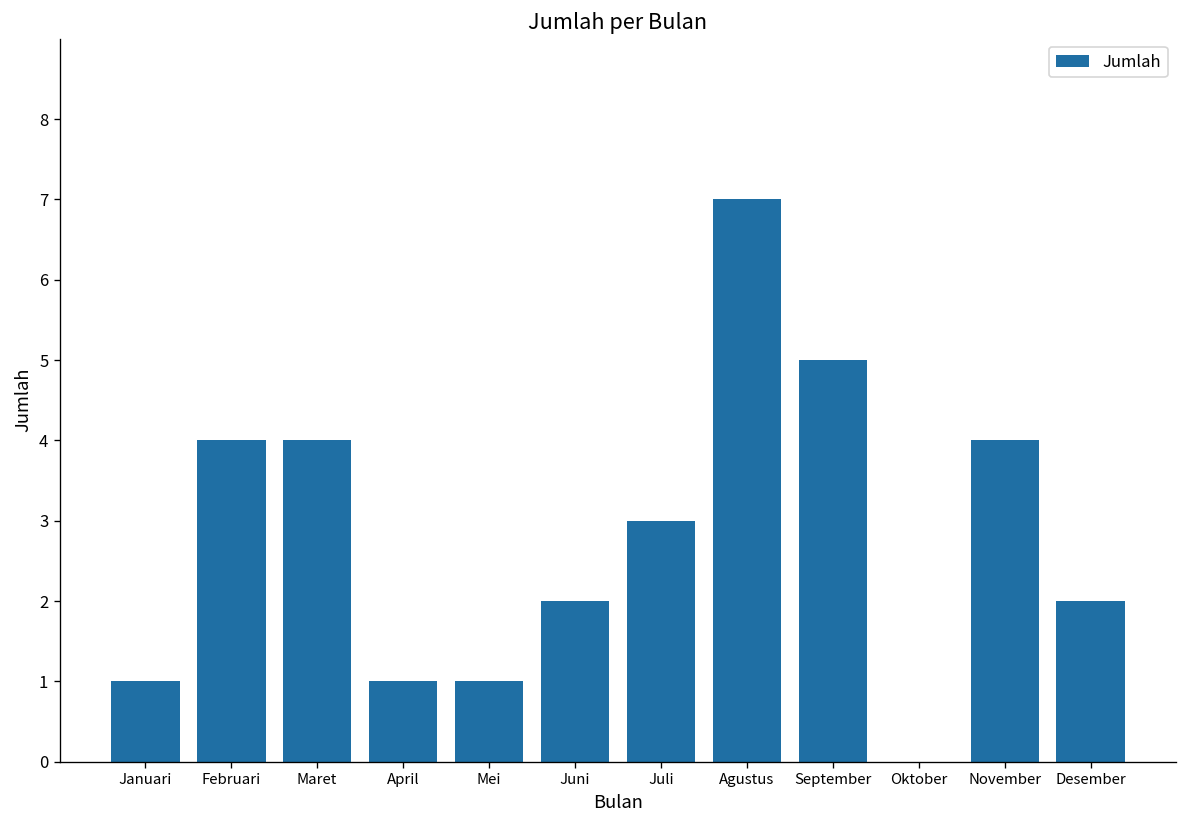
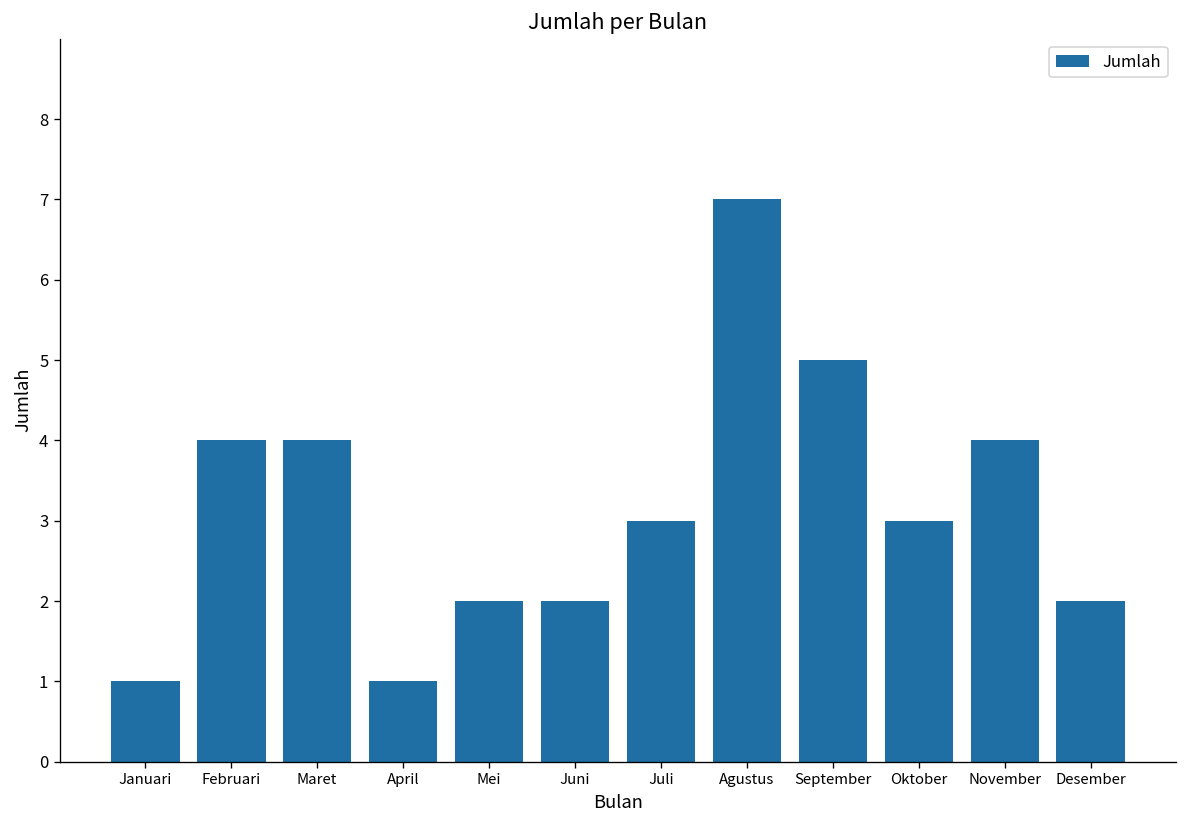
  {
    "Januari": 1,
    "Februari": 4,
    "Maret": 4,
    "April": 1,
-   "Mei": 1,
+   "Mei": 2,
    "Juni": 2,
    "Juli": 3,
    "Agustus": 7,
    "September": 5,
-   "Oktober": 0,
+   "Oktober": 3,
    "November": 4,
    "Desember": 2
  }
